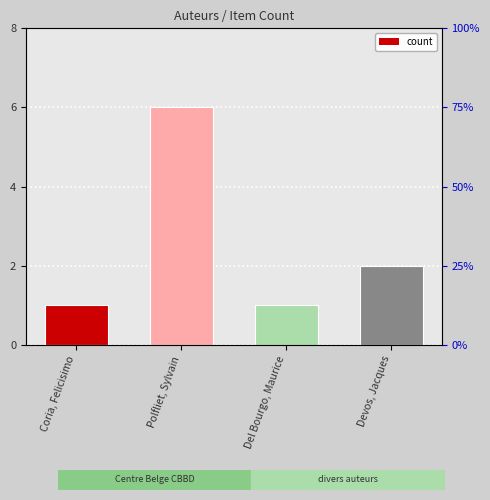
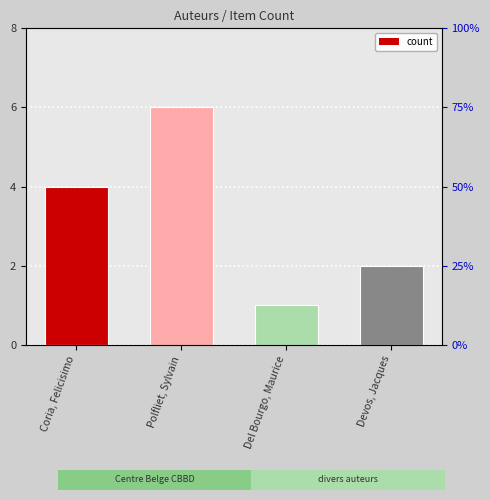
  {
-   "Coria, Felicisimo": 1,
+   "Coria, Felicisimo": 4,
    "Polfliet, Sylvain": 6,
    "Del Bourgo, Maurice": 1,
    "Devos, Jacques": 2
  }
